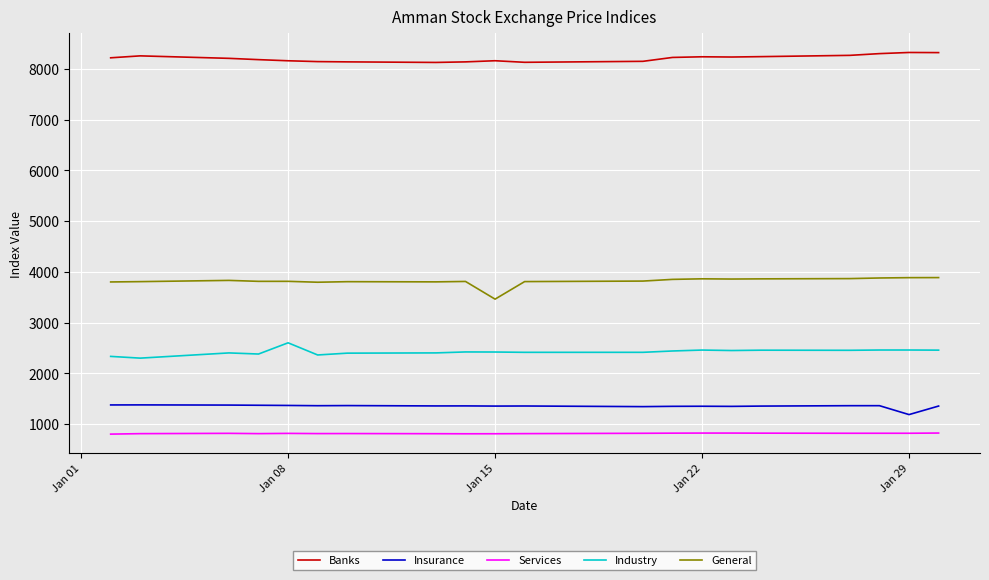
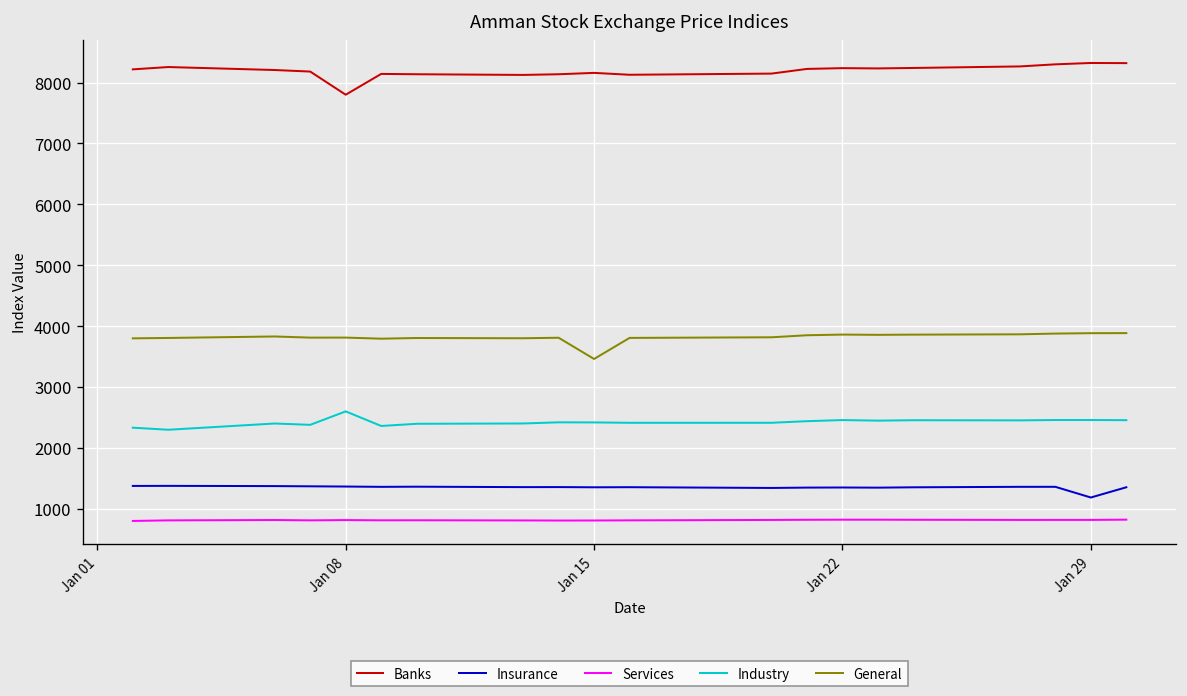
  {
    "Banks": {
-     "Jan 08": 8200,
+     "Jan 08": 7800,
      "Jan 15": 8200,
      "Jan 22": 8200,
      "Jan 29": 8300
    },
    "Insurance": {
      "Jan 08": 1400,
      "Jan 15": 1400,
      "Jan 22": 1400,
      "Jan 29": 1200
    },
    "Services": {
      "Jan 08": 800,
      "Jan 15": 800,
      "Jan 22": 800,
      "Jan 29": 800
    },
    "Industry": {
      "Jan 08": 2600,
      "Jan 15": 2400,
      "Jan 22": 2500,
      "Jan 29": 2500
    },
    "General": {
      "Jan 08": 3800,
      "Jan 15": 3500,
      "Jan 22": 3900,
      "Jan 29": 3900
    }
  }
